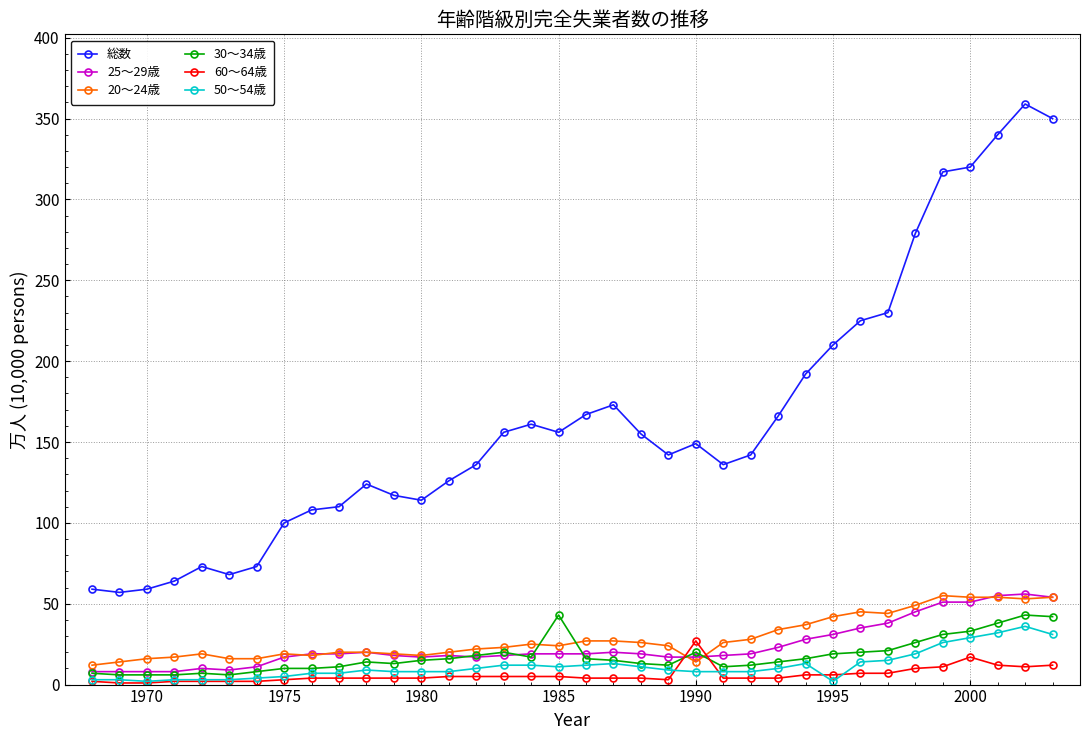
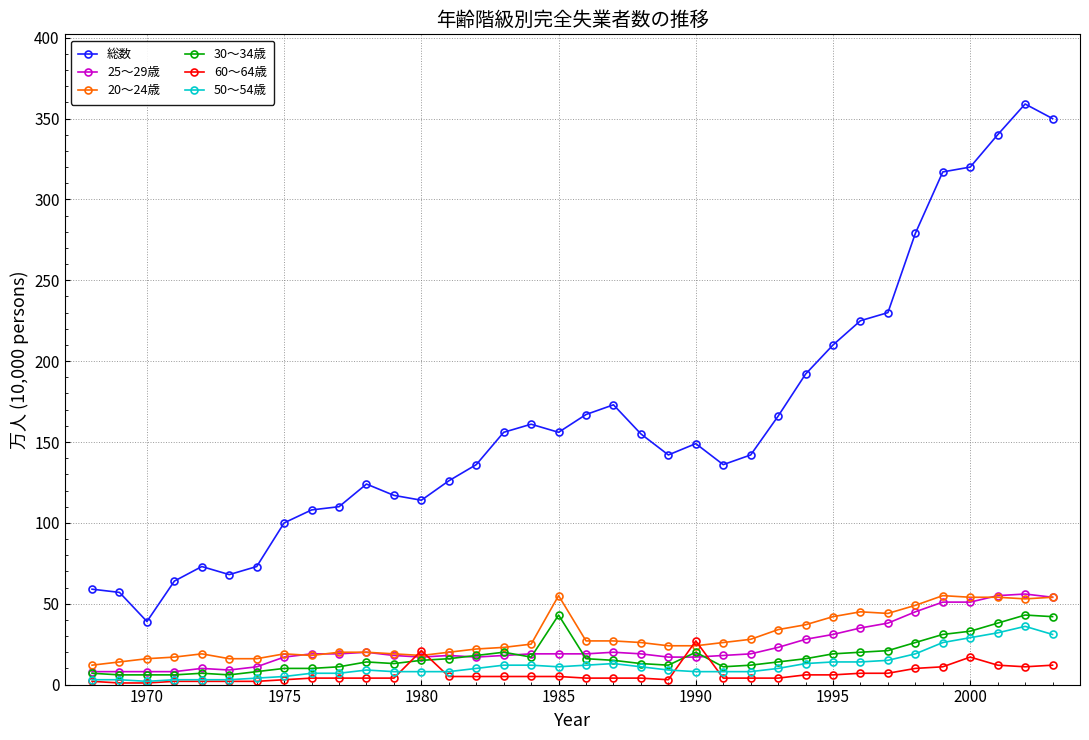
  {
    "総数": {
-     "1970": 59,
+     "1970": 39,
      "1975": 100,
      "1980": 114,
      "1985": 156,
      "1990": 149,
      "1995": 210,
      "2000": 320
    },
    "25～29歳": {
      "1970": 8,
      "1975": 17,
      "1985": 19,
      "1990": 17,
      "1995": 31,
      "2000": 51
    },
    "20～24歳": {
      "1970": 16,
      "1975": 19,
-     "1985": 24,
-     "1990": 14,
+     "1985": 55,
+     "1990": 24,
      "1995": 42,
      "2000": 54
    },
    "30～34歳": {
      "1970": 6,
      "1975": 10,
      "1980": 15,
      "1985": 43,
      "1990": 20,
      "1995": 19,
      "2000": 33
    },
    "60～64歳": {
      "1975": 3,
-     "1980": 4,
+     "1980": 21,
      "1985": 5,
      "1990": 27,
      "1995": 6,
      "2000": 17
    },
    "50～54歳": {
      "1975": 5,
      "1980": 8,
      "1985": 11,
      "1990": 8,
-     "1995": 2,
+     "1995": 14,
      "2000": 29
    }
  }
